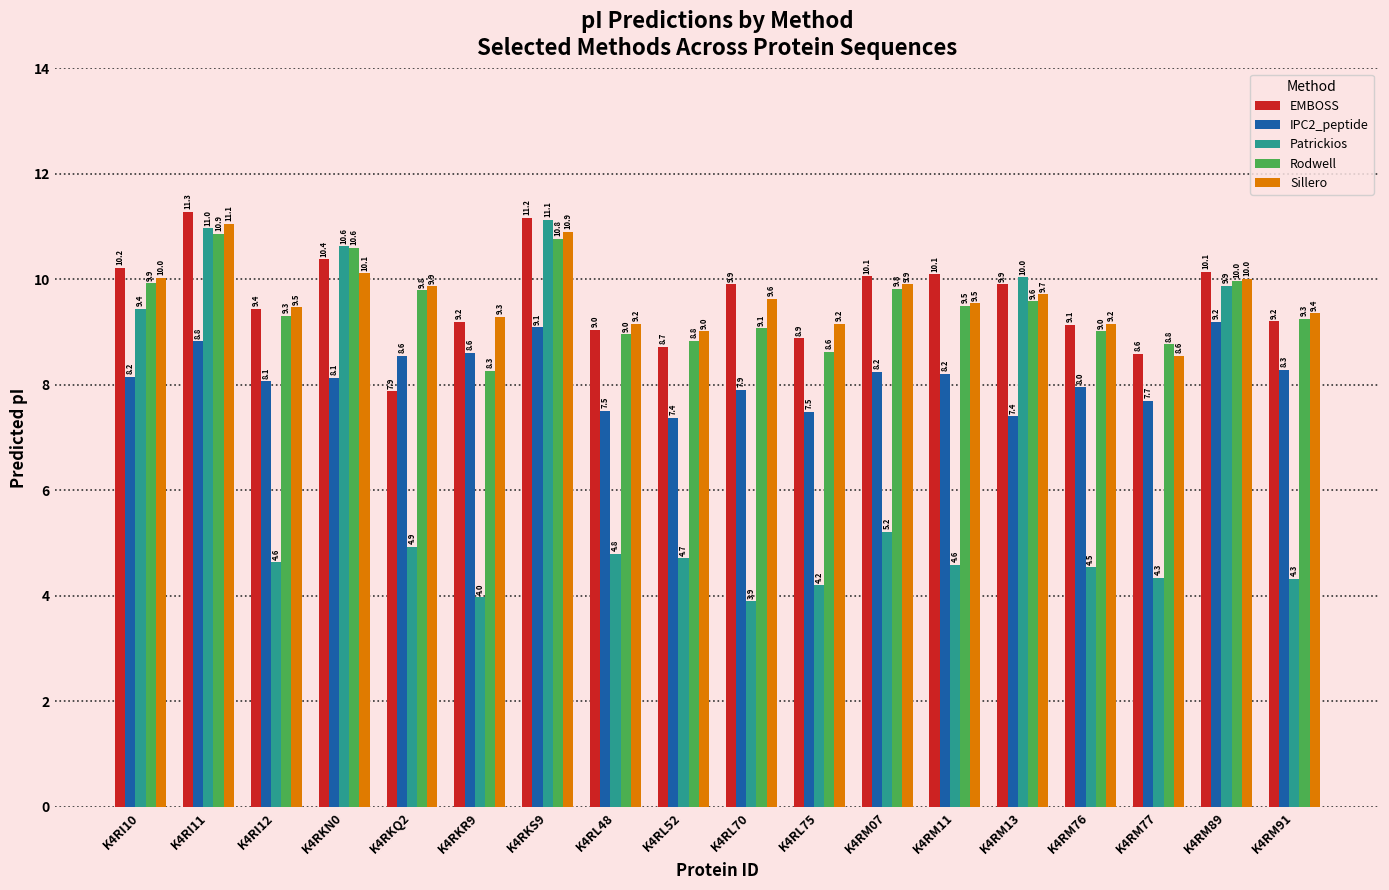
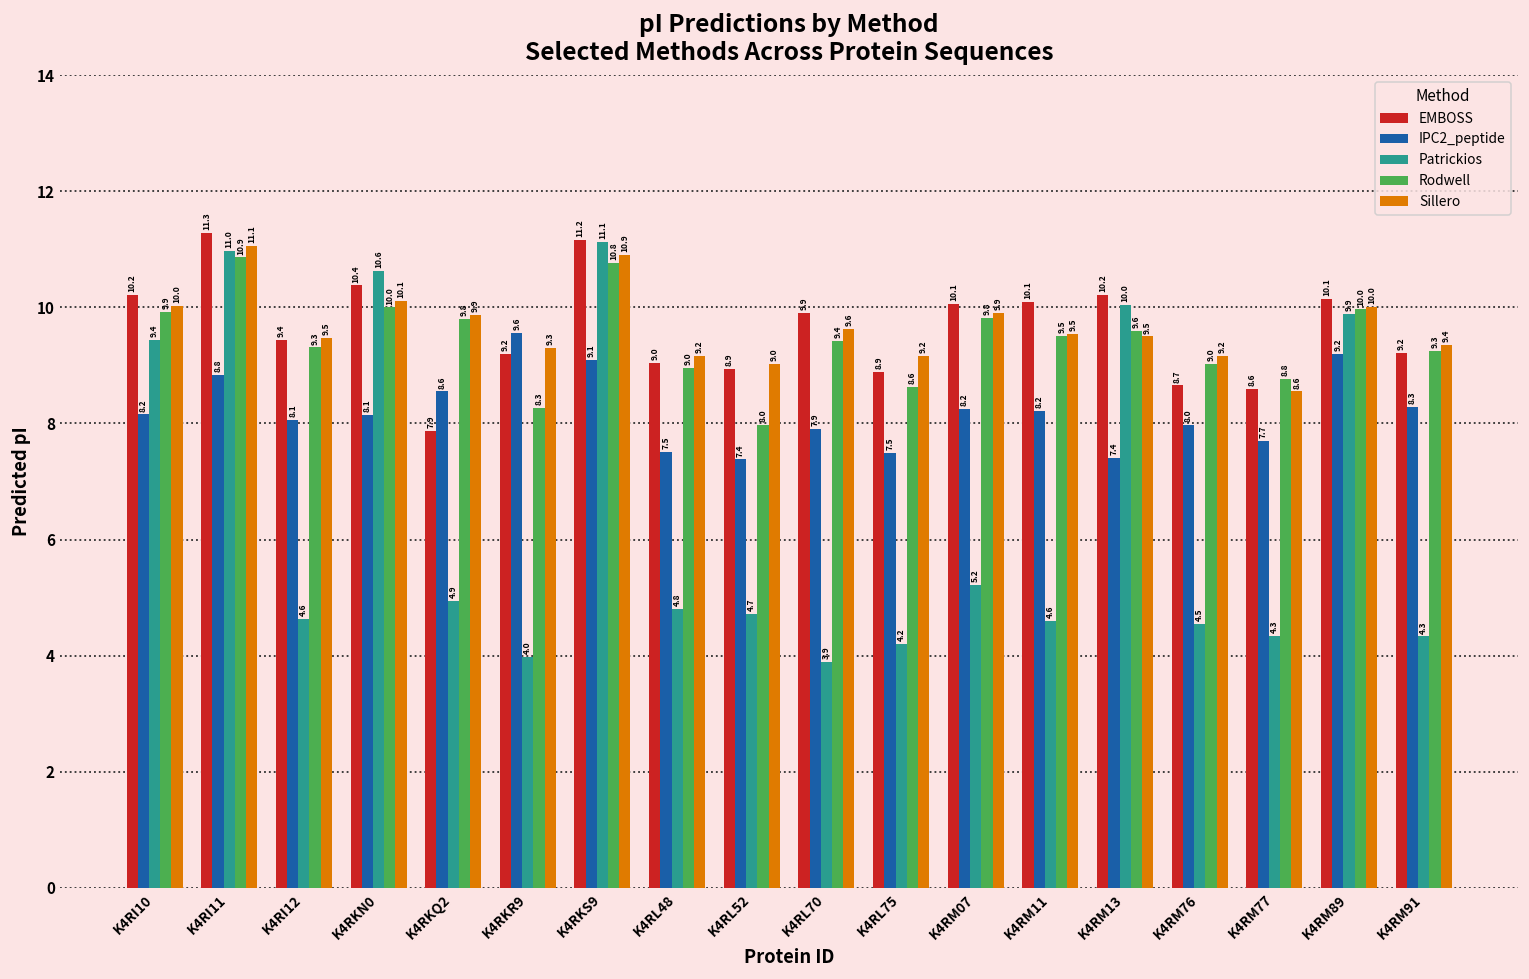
  {
    "EMBOSS": {
      "K4RI10": 10.2,
      "K4RI11": 11.3,
      "K4RI12": 9.4,
      "K4RKN0": 10.4,
      "K4RKQ2": 7.9,
      "K4RKR9": 9.2,
      "K4RKS9": 11.2,
      "K4RL48": 9.0,
-     "K4RL52": 8.7,
+     "K4RL52": 8.9,
      "K4RL70": 9.9,
      "K4RL75": 8.9,
      "K4RM07": 10.1,
      "K4RM11": 10.1,
-     "K4RM13": 9.9,
-     "K4RM76": 9.1,
+     "K4RM13": 10.2,
+     "K4RM76": 8.7,
      "K4RM77": 8.6,
      "K4RM89": 10.1,
      "K4RM91": 9.2
    },
    "IPC2_peptide": {
      "K4RI10": 8.2,
      "K4RI11": 8.8,
      "K4RI12": 8.1,
      "K4RKN0": 8.1,
      "K4RKQ2": 8.6,
-     "K4RKR9": 8.6,
+     "K4RKR9": 9.6,
      "K4RKS9": 9.1,
      "K4RL48": 7.5,
      "K4RL52": 7.4,
      "K4RL70": 7.9,
      "K4RL75": 7.5,
      "K4RM07": 8.2,
      "K4RM11": 8.2,
      "K4RM13": 7.4,
      "K4RM76": 8.0,
      "K4RM77": 7.7,
      "K4RM89": 9.2,
      "K4RM91": 8.3
    },
    "Patrickios": {
      "K4RI10": 9.4,
      "K4RI11": 11.0,
      "K4RI12": 4.6,
      "K4RKN0": 10.6,
      "K4RKQ2": 4.9,
      "K4RKR9": 4.0,
      "K4RKS9": 11.1,
      "K4RL48": 4.8,
      "K4RL52": 4.7,
      "K4RL70": 3.9,
      "K4RL75": 4.2,
      "K4RM07": 5.2,
      "K4RM11": 4.6,
      "K4RM13": 10.0,
      "K4RM76": 4.5,
      "K4RM77": 4.3,
      "K4RM89": 9.9,
      "K4RM91": 4.3
    },
    "Rodwell": {
      "K4RI10": 9.9,
      "K4RI11": 10.9,
      "K4RI12": 9.3,
-     "K4RKN0": 10.6,
+     "K4RKN0": 10.0,
      "K4RKQ2": 9.8,
      "K4RKR9": 8.3,
      "K4RKS9": 10.8,
      "K4RL48": 9.0,
-     "K4RL52": 8.8,
-     "K4RL70": 9.1,
+     "K4RL52": 8.0,
+     "K4RL70": 9.4,
      "K4RL75": 8.6,
      "K4RM07": 9.8,
      "K4RM11": 9.5,
      "K4RM13": 9.6,
      "K4RM76": 9.0,
      "K4RM77": 8.8,
      "K4RM89": 10.0,
      "K4RM91": 9.3
    },
    "Sillero": {
      "K4RI10": 10.0,
      "K4RI11": 11.1,
      "K4RI12": 9.5,
      "K4RKN0": 10.1,
      "K4RKQ2": 9.9,
      "K4RKR9": 9.3,
      "K4RKS9": 10.9,
      "K4RL48": 9.2,
      "K4RL52": 9.0,
      "K4RL70": 9.6,
      "K4RL75": 9.2,
      "K4RM07": 9.9,
      "K4RM11": 9.5,
-     "K4RM13": 9.7,
+     "K4RM13": 9.5,
      "K4RM76": 9.2,
      "K4RM77": 8.6,
      "K4RM89": 10.0,
      "K4RM91": 9.4
    }
  }
